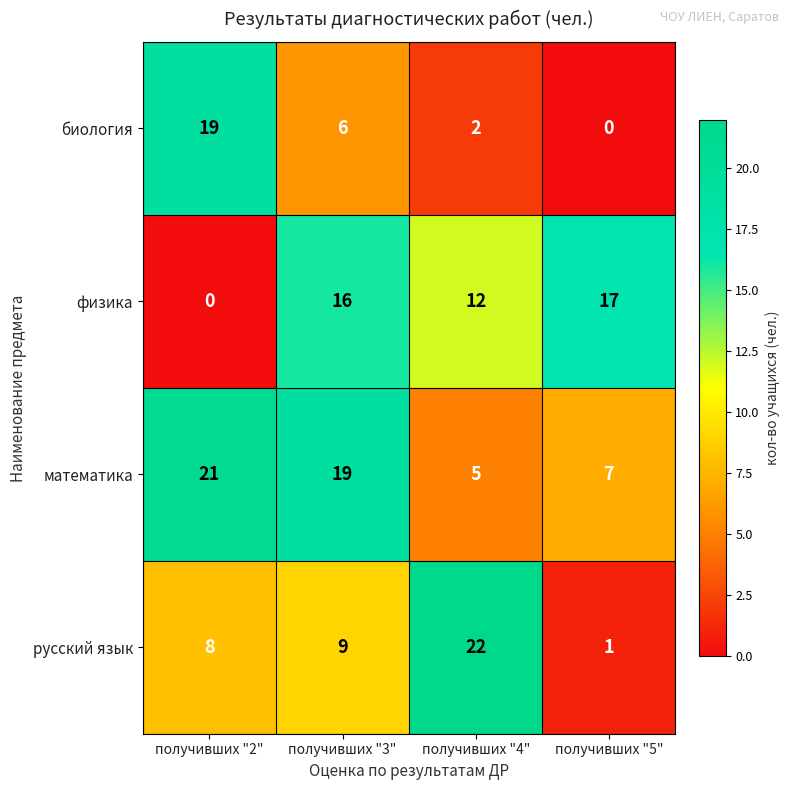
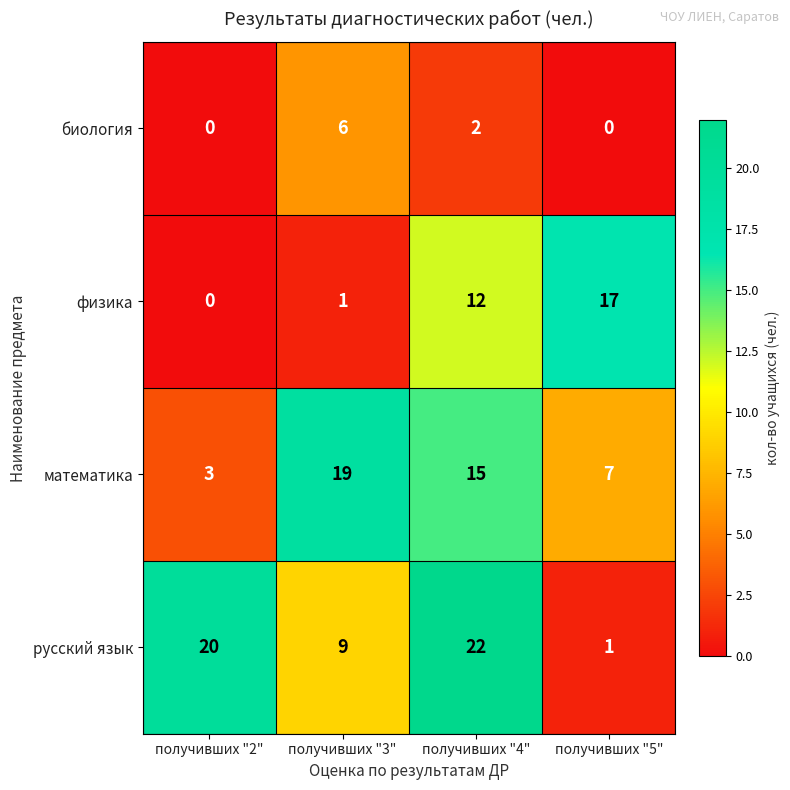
  {
    "биология": {
-     "получивших \"2\"": 19,
+     "получивших \"2\"": 0,
      "получивших \"3\"": 6,
      "получивших \"4\"": 2,
      "получивших \"5\"": 0
    },
    "физика": {
      "получивших \"2\"": 0,
-     "получивших \"3\"": 16,
+     "получивших \"3\"": 1,
      "получивших \"4\"": 12,
      "получивших \"5\"": 17
    },
    "математика": {
-     "получивших \"2\"": 21,
+     "получивших \"2\"": 3,
      "получивших \"3\"": 19,
-     "получивших \"4\"": 5,
+     "получивших \"4\"": 15,
      "получивших \"5\"": 7
    },
    "русский язык": {
-     "получивших \"2\"": 8,
+     "получивших \"2\"": 20,
      "получивших \"3\"": 9,
      "получивших \"4\"": 22,
      "получивших \"5\"": 1
    }
  }
